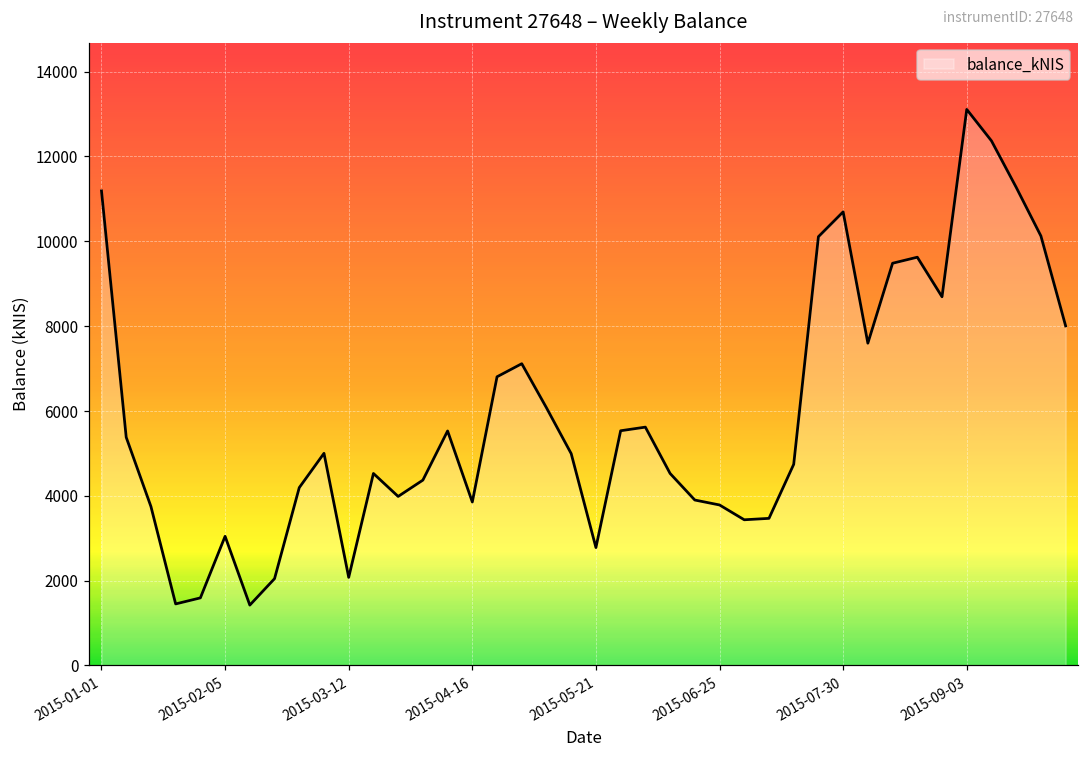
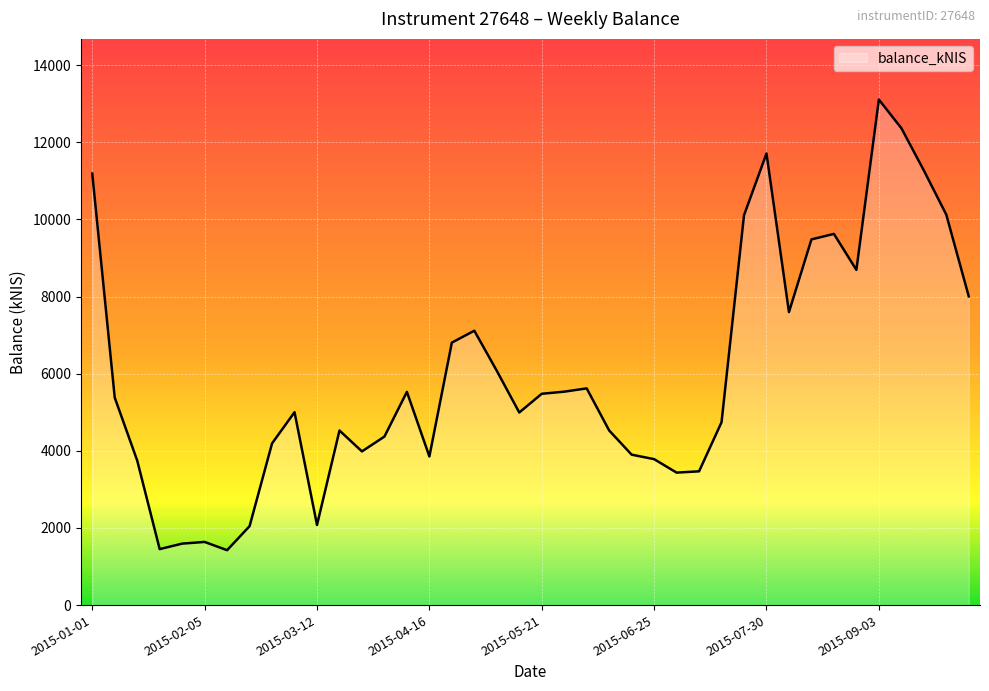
  {
    "2015-01-01": 11200,
-   "2015-02-05": 3000,
+   "2015-02-05": 1600,
    "2015-03-12": 2100,
    "2015-04-16": 3900,
-   "2015-05-21": 2800,
+   "2015-05-21": 5500,
    "2015-06-25": 3800,
-   "2015-07-30": 10700,
+   "2015-07-30": 11700,
    "2015-09-03": 13100
  }
